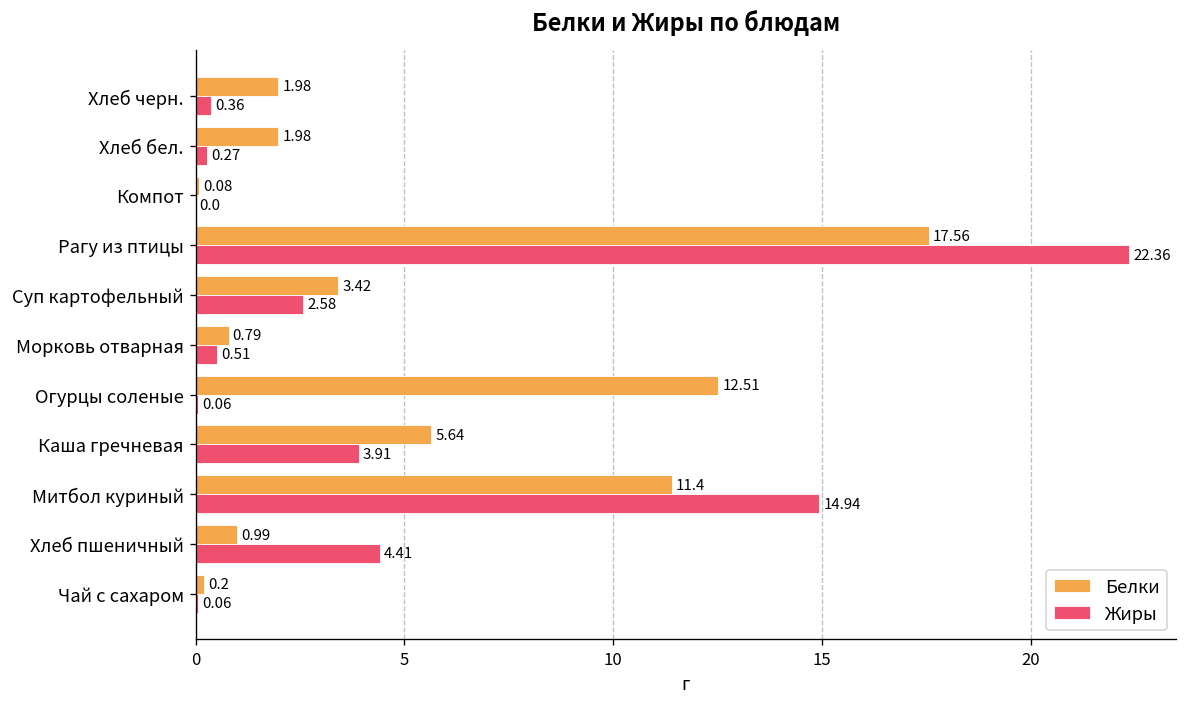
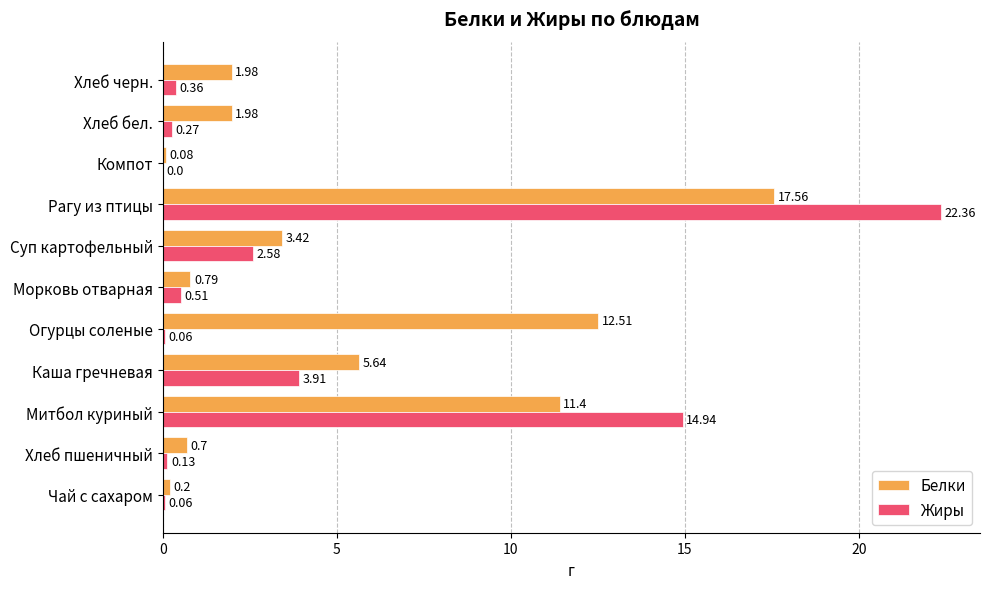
  {
    "Белки": {
      "Хлеб черн.": 1.98,
      "Хлеб бел.": 1.98,
      "Компот": 0.08,
      "Рагу из птицы": 17.56,
      "Суп картофельный": 3.42,
      "Морковь отварная": 0.79,
      "Огурцы соленые": 12.51,
      "Каша гречневая": 5.64,
      "Митбол куриный": 11.4,
-     "Хлеб пшеничный": 0.99,
+     "Хлеб пшеничный": 0.7,
      "Чай с сахаром": 0.2
    },
    "Жиры": {
      "Хлеб черн.": 0.36,
      "Хлеб бел.": 0.27,
      "Компот": 0.0,
      "Рагу из птицы": 22.36,
      "Суп картофельный": 2.58,
      "Морковь отварная": 0.51,
      "Огурцы соленые": 0.06,
      "Каша гречневая": 3.91,
      "Митбол куриный": 14.94,
-     "Хлеб пшеничный": 4.41,
+     "Хлеб пшеничный": 0.13,
      "Чай с сахаром": 0.06
    }
  }
